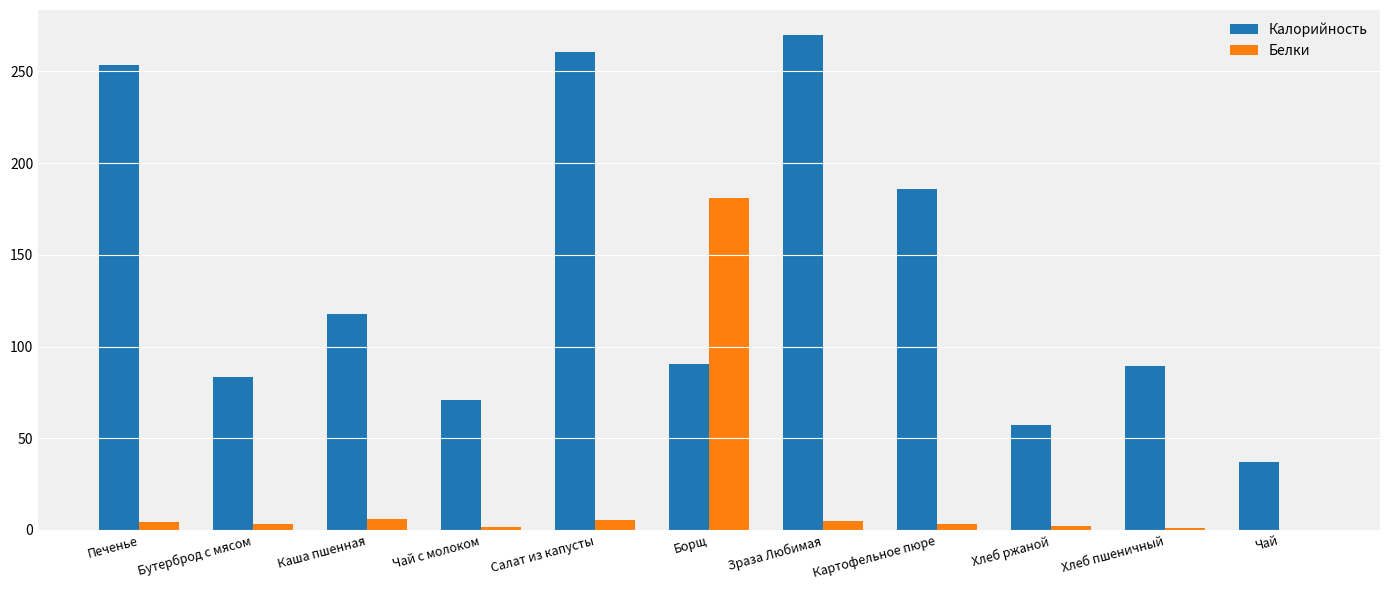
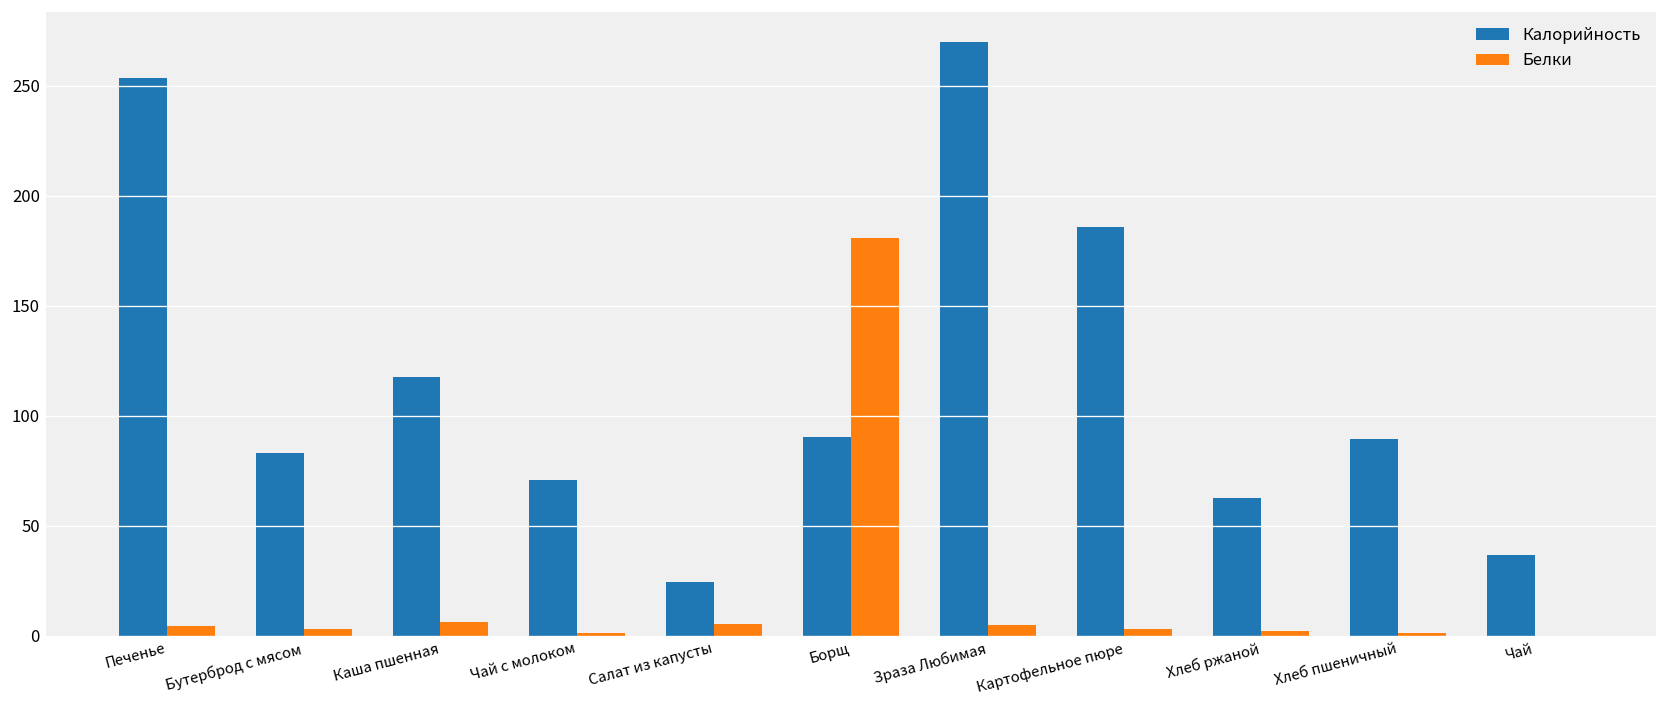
  {
    "Калорийность": {
      "Печенье": 253,
      "Бутерброд с мясом": 83,
      "Каша пшенная": 118,
      "Чай с молоком": 71,
-     "Салат из капусты": 261,
+     "Салат из капусты": 24,
      "Борщ": 91,
      "Зраза Любимая": 270,
      "Картофельное пюре": 186,
-     "Хлеб ржаной": 57,
+     "Хлеб ржаной": 63,
      "Хлеб пшеничный": 90,
      "Чай": 37
    },
    "Белки": {
      "Печенье": 5,
      "Бутерброд с мясом": 3,
      "Каша пшенная": 6,
      "Чай с молоком": 2,
      "Салат из капусты": 5,
      "Борщ": 181,
      "Зраза Любимая": 5,
      "Картофельное пюре": 3,
      "Хлеб ржаной": 2
    }
  }
